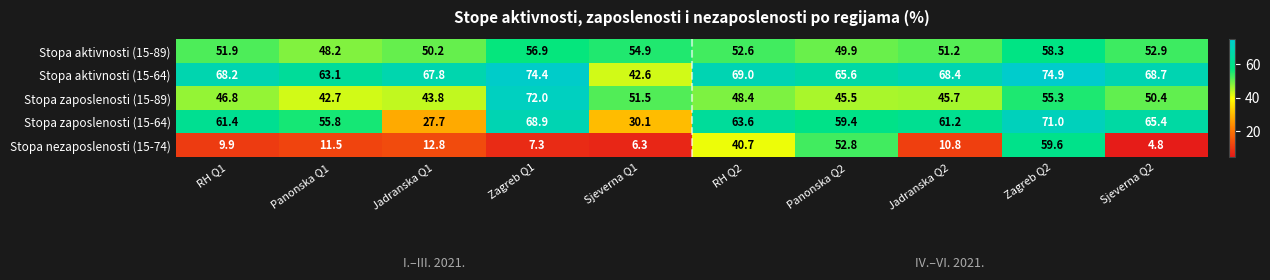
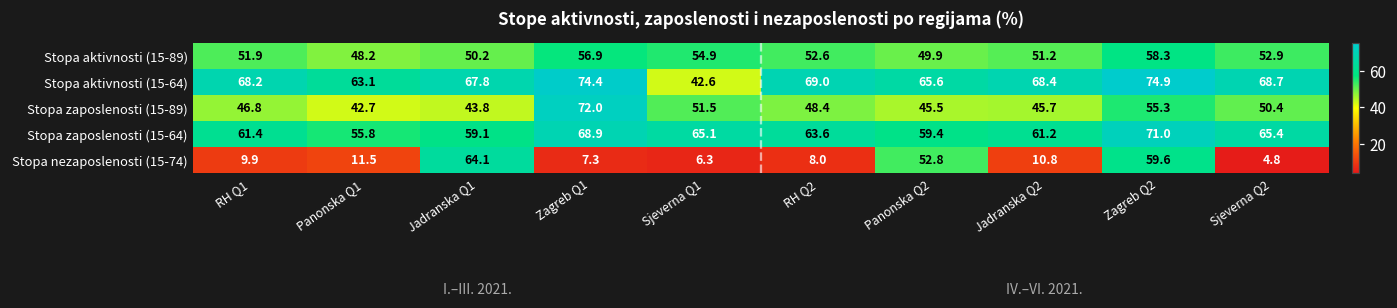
  {
    "Stopa aktivnosti (15-89)": {
      "RH Q1": 51.9,
      "Panonska Q1": 48.2,
      "Jadranska Q1": 50.2,
      "Zagreb Q1": 56.9,
      "Sjeverna Q1": 54.9,
      "RH Q2": 52.6,
      "Panonska Q2": 49.9,
      "Jadranska Q2": 51.2,
      "Zagreb Q2": 58.3,
      "Sjeverna Q2": 52.9
    },
    "Stopa aktivnosti (15-64)": {
      "RH Q1": 68.2,
      "Panonska Q1": 63.1,
      "Jadranska Q1": 67.8,
      "Zagreb Q1": 74.4,
      "Sjeverna Q1": 42.6,
      "RH Q2": 69.0,
      "Panonska Q2": 65.6,
      "Jadranska Q2": 68.4,
      "Zagreb Q2": 74.9,
      "Sjeverna Q2": 68.7
    },
    "Stopa zaposlenosti (15-89)": {
      "RH Q1": 46.8,
      "Panonska Q1": 42.7,
      "Jadranska Q1": 43.8,
      "Zagreb Q1": 72.0,
      "Sjeverna Q1": 51.5,
      "RH Q2": 48.4,
      "Panonska Q2": 45.5,
      "Jadranska Q2": 45.7,
      "Zagreb Q2": 55.3,
      "Sjeverna Q2": 50.4
    },
    "Stopa zaposlenosti (15-64)": {
      "RH Q1": 61.4,
      "Panonska Q1": 55.8,
-     "Jadranska Q1": 27.7,
+     "Jadranska Q1": 59.1,
      "Zagreb Q1": 68.9,
-     "Sjeverna Q1": 30.1,
+     "Sjeverna Q1": 65.1,
      "RH Q2": 63.6,
      "Panonska Q2": 59.4,
      "Jadranska Q2": 61.2,
      "Zagreb Q2": 71.0,
      "Sjeverna Q2": 65.4
    },
    "Stopa nezaposlenosti (15-74)": {
      "RH Q1": 9.9,
      "Panonska Q1": 11.5,
-     "Jadranska Q1": 12.8,
+     "Jadranska Q1": 64.1,
      "Zagreb Q1": 7.3,
      "Sjeverna Q1": 6.3,
-     "RH Q2": 40.7,
+     "RH Q2": 8.0,
      "Panonska Q2": 52.8,
      "Jadranska Q2": 10.8,
      "Zagreb Q2": 59.6,
      "Sjeverna Q2": 4.8
    }
  }
